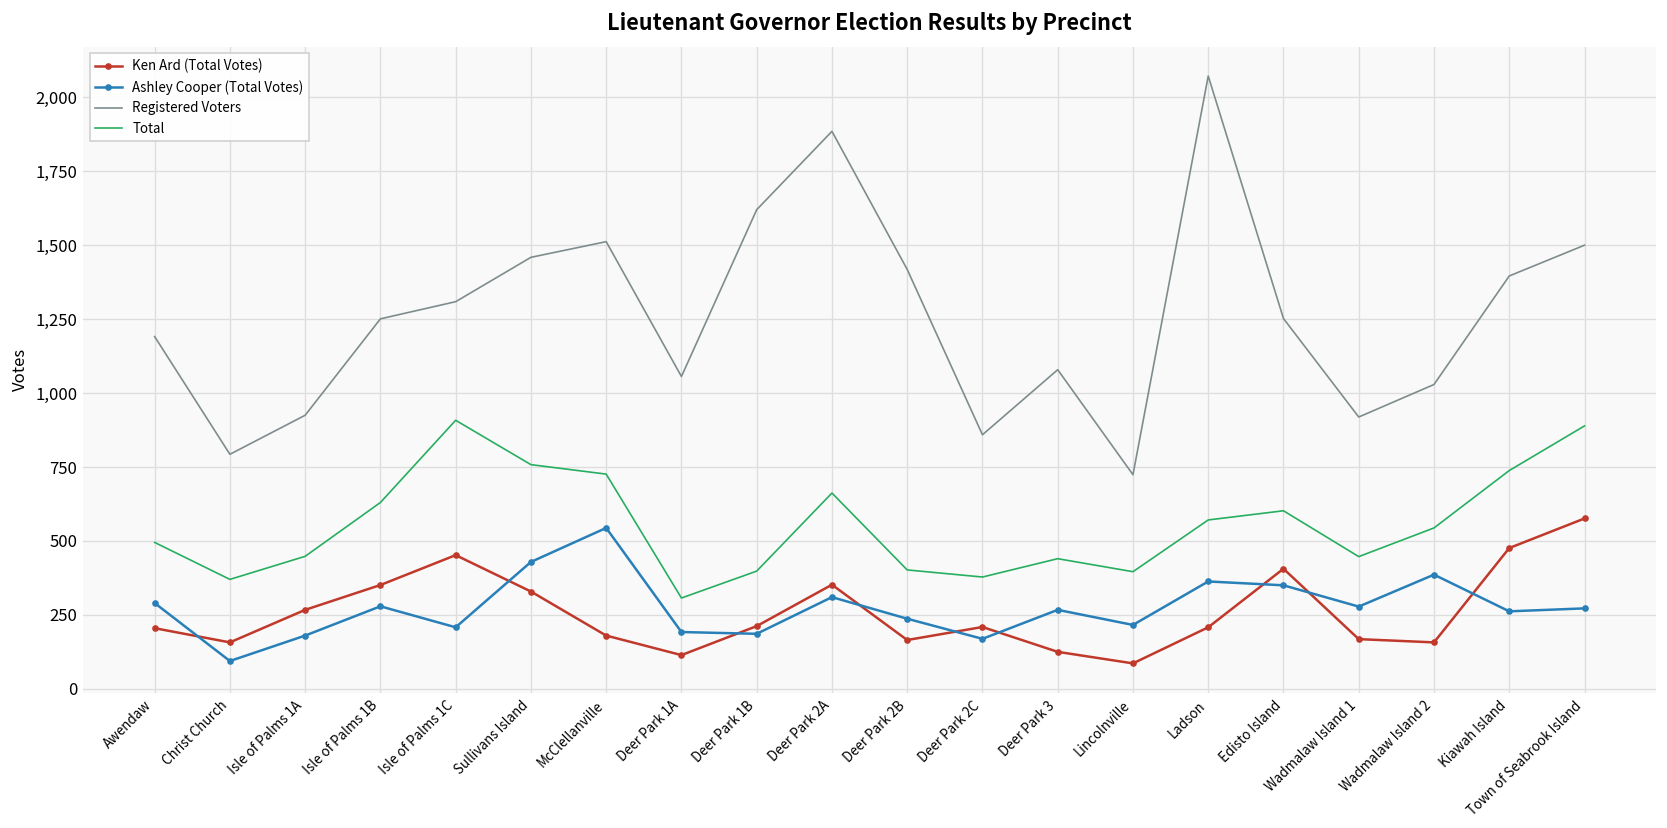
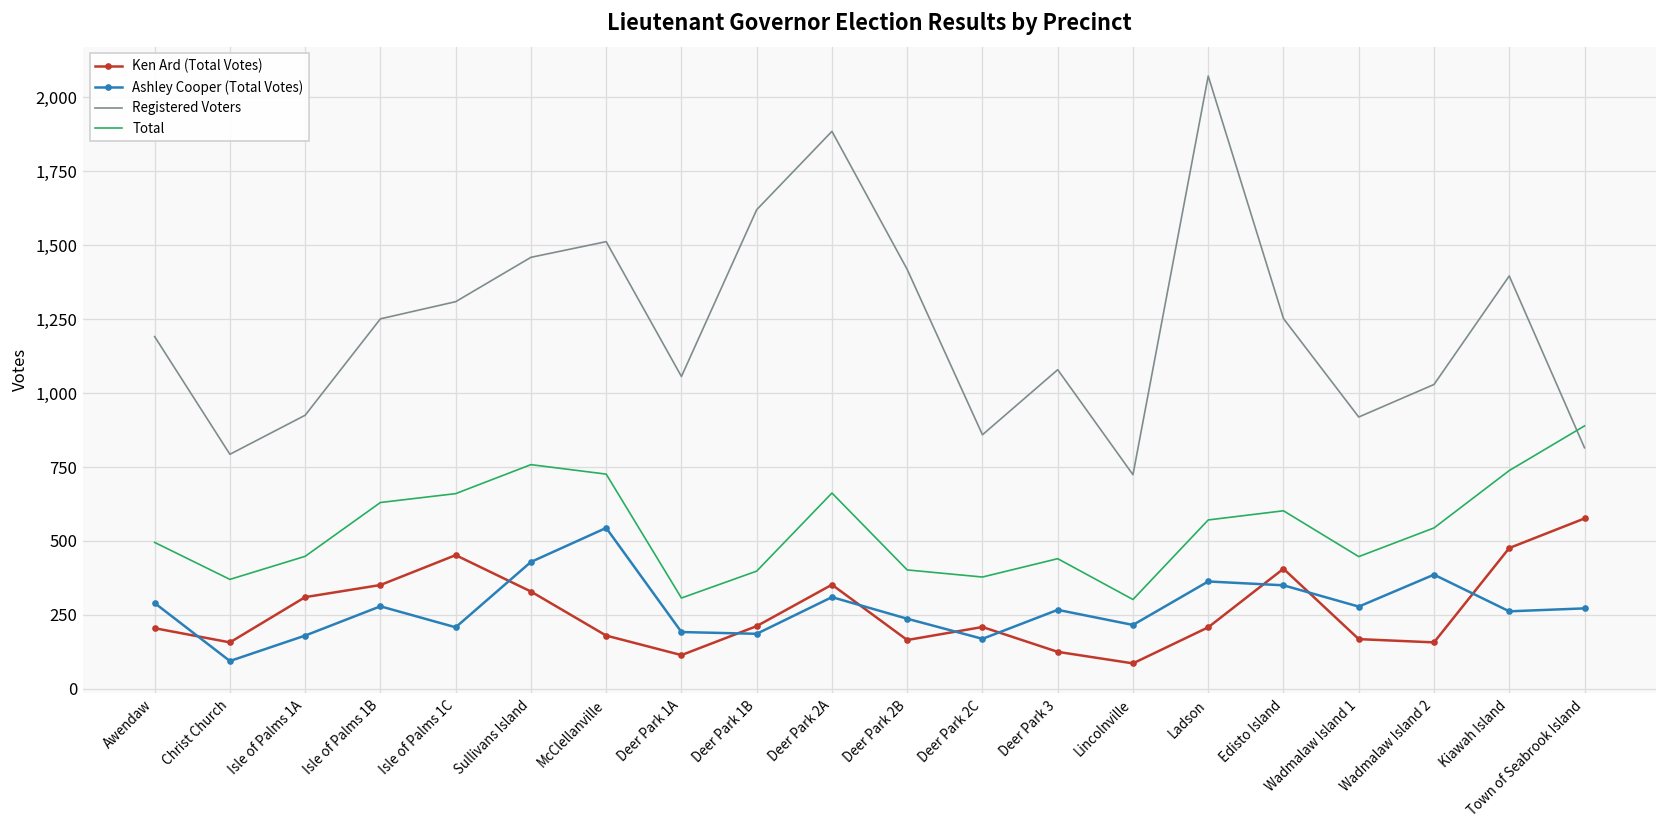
  {
    "Ken Ard (Total Votes)": {
      "Awendaw": "210",
      "Christ Church": "160",
-     "Isle of Palms 1A": "270",
+     "Isle of Palms 1A": "310",
      "Isle of Palms 1B": "350",
      "Isle of Palms 1C": "450",
      "Sullivans Island": "330",
      "McClellanville": "180",
      "Deer Park 1A": "110",
      "Deer Park 1B": "210",
      "Deer Park 2A": "350",
      "Deer Park 2B": "170",
      "Deer Park 2C": "210",
      "Deer Park 3": "130",
      "Lincolnville": "90",
      "Ladson": "210",
      "Edisto Island": "410",
      "Wadmalaw Island 1": "170",
      "Wadmalaw Island 2": "160",
      "Kiawah Island": "480",
      "Town of Seabrook Island": "580"
    },
    "Ashley Cooper (Total Votes)": {
      "Awendaw": "290",
      "Christ Church": "90",
      "Isle of Palms 1A": "180",
      "Isle of Palms 1B": "280",
      "Isle of Palms 1C": "210",
      "Sullivans Island": "430",
      "McClellanville": "540",
      "Deer Park 1A": "190",
      "Deer Park 1B": "190",
      "Deer Park 2A": "310",
      "Deer Park 2B": "240",
      "Deer Park 2C": "170",
      "Deer Park 3": "270",
      "Lincolnville": "220",
      "Ladson": "360",
      "Edisto Island": "350",
      "Wadmalaw Island 1": "280",
      "Wadmalaw Island 2": "390",
      "Kiawah Island": "260",
      "Town of Seabrook Island": "270"
    },
    "Registered Voters": {
      "Awendaw": "1,190",
      "Christ Church": "790",
      "Isle of Palms 1A": "930",
      "Isle of Palms 1B": "1,250",
      "Isle of Palms 1C": "1,310",
      "Sullivans Island": "1,460",
      "McClellanville": "1,510",
      "Deer Park 1A": "1,060",
      "Deer Park 1B": "1,620",
      "Deer Park 2A": "1,890",
      "Deer Park 2B": "1,420",
      "Deer Park 2C": "860",
      "Deer Park 3": "1,080",
      "Lincolnville": "720",
      "Ladson": "2,070",
      "Edisto Island": "1,250",
      "Wadmalaw Island 1": "920",
      "Wadmalaw Island 2": "1,030",
      "Kiawah Island": "1,400",
-     "Town of Seabrook Island": "1,500"
+     "Town of Seabrook Island": "820"
    },
    "Total": {
      "Awendaw": "500",
      "Christ Church": "370",
      "Isle of Palms 1A": "450",
      "Isle of Palms 1B": "630",
-     "Isle of Palms 1C": "910",
+     "Isle of Palms 1C": "660",
      "Sullivans Island": "760",
      "McClellanville": "730",
      "Deer Park 1A": "310",
      "Deer Park 1B": "400",
      "Deer Park 2A": "660",
      "Deer Park 2B": "400",
      "Deer Park 2C": "380",
      "Deer Park 3": "440",
-     "Lincolnville": "400",
+     "Lincolnville": "300",
      "Ladson": "570",
      "Edisto Island": "600",
      "Wadmalaw Island 1": "450",
      "Wadmalaw Island 2": "540",
      "Kiawah Island": "740",
      "Town of Seabrook Island": "890"
    }
  }
